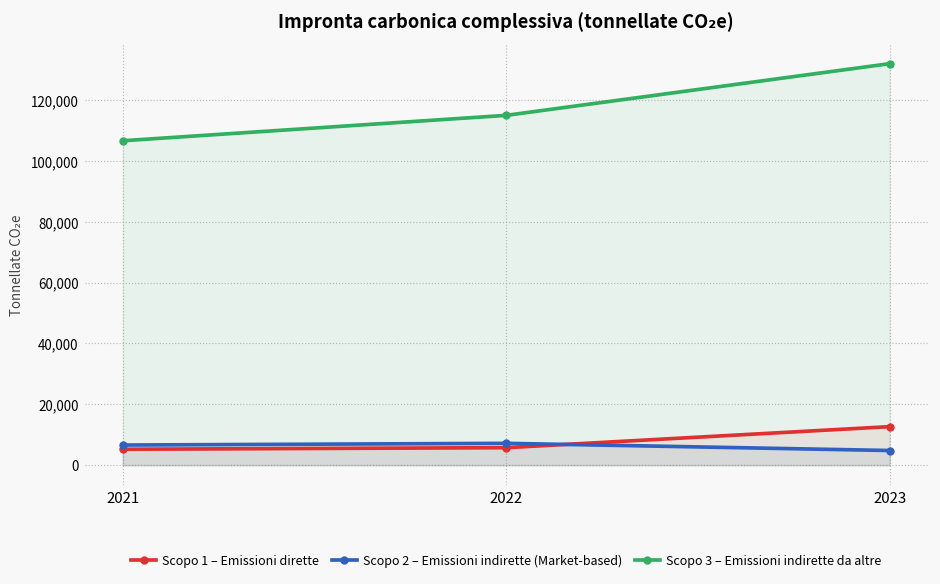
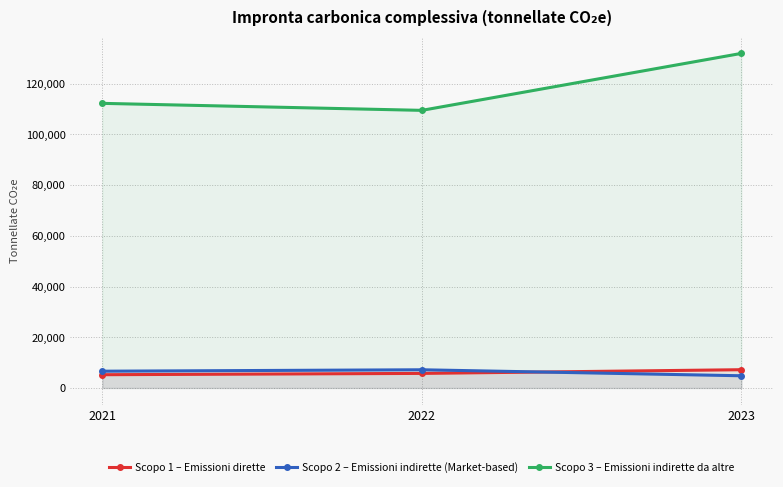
  {
    "Scopo 1 – Emissioni dirette": {
      "2021": "5,000",
      "2022": "6,000",
-     "2023": "13,000"
+     "2023": "7,000"
    },
    "Scopo 2 – Emissioni indirette (Market-based)": {
      "2021": "7,000",
      "2022": "7,000",
      "2023": "5,000"
    },
    "Scopo 3 – Emissioni indirette da altre": {
-     "2021": "107,000",
-     "2022": "115,000",
+     "2021": "112,000",
+     "2022": "109,000",
      "2023": "132,000"
    }
  }
